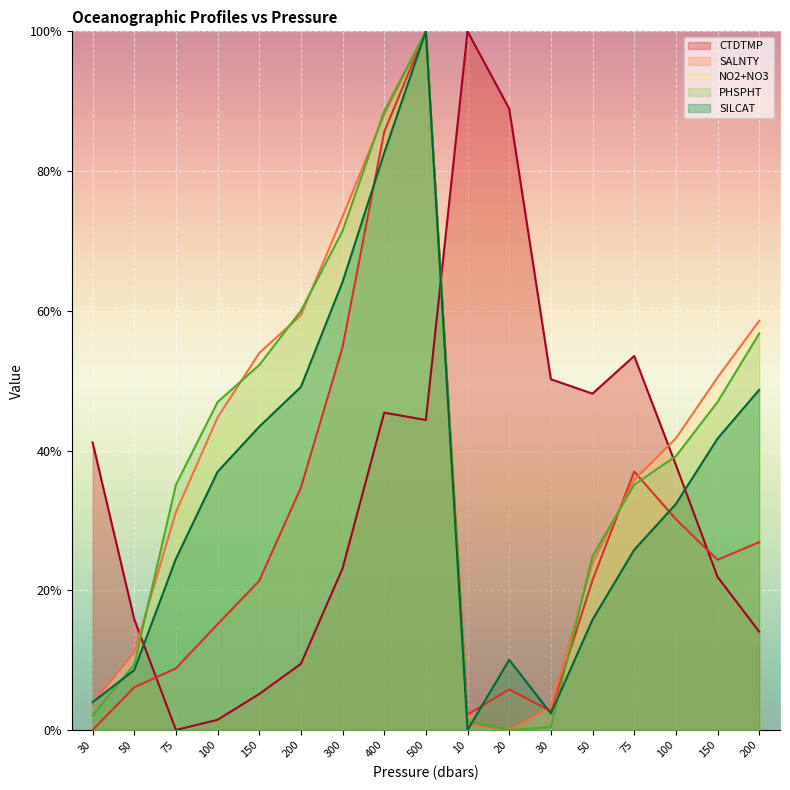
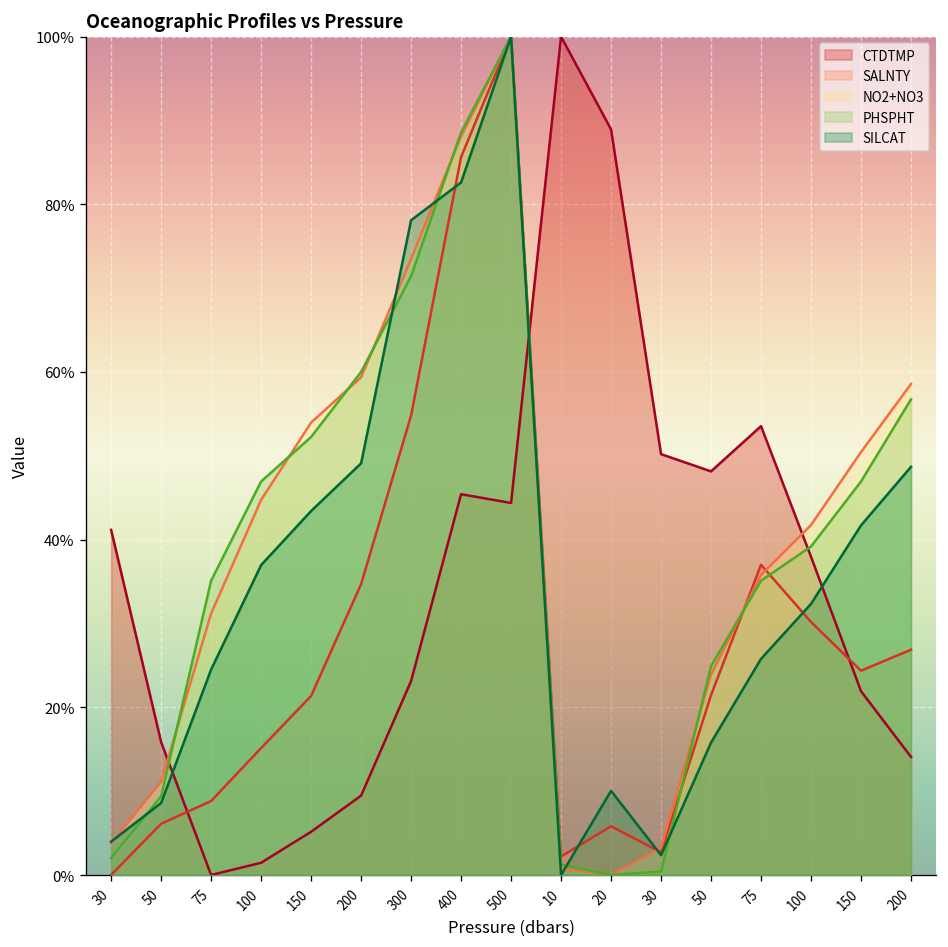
  {
    "PHSPHT": {
      "300": "71%",
      "400": "89%",
      "10": "1%"
    },
    "SILCAT": {
-     "300": "64%",
+     "300": "78%",
      "400": "83%",
      "10": "0%",
      "20": "10%"
    }
  }
